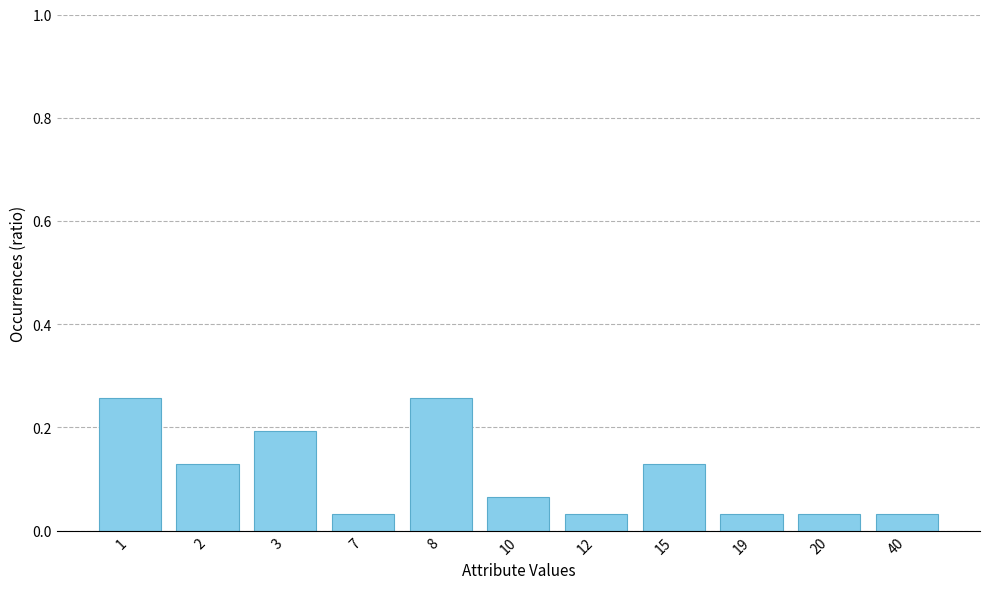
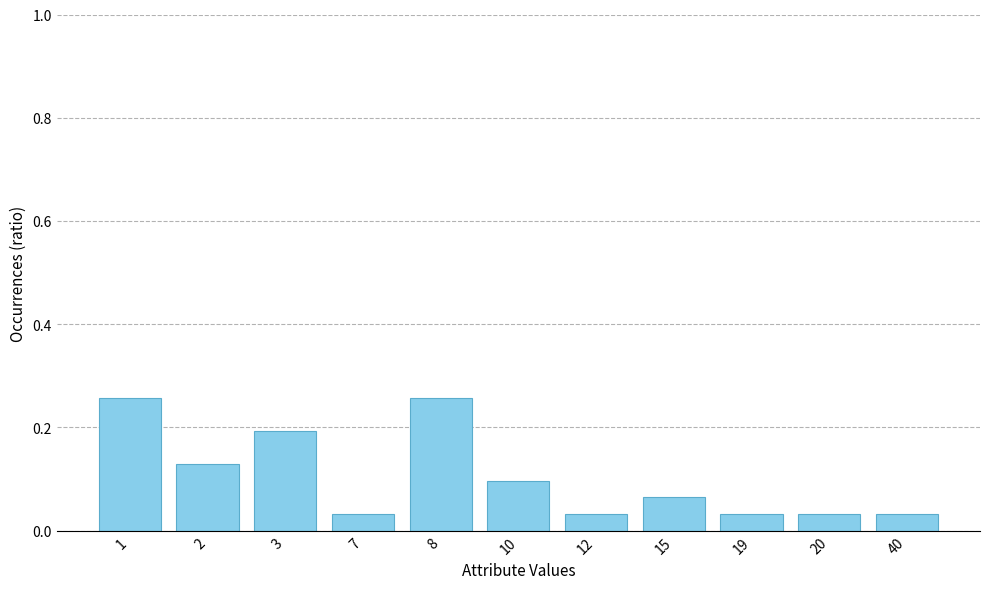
  {
    "1": 0.26,
    "2": 0.13,
    "3": 0.19,
    "7": 0.03,
    "8": 0.26,
-   "10": 0.06,
+   "10": 0.10,
    "12": 0.03,
-   "15": 0.13,
+   "15": 0.06,
    "19": 0.03,
    "20": 0.03,
    "40": 0.03
  }
